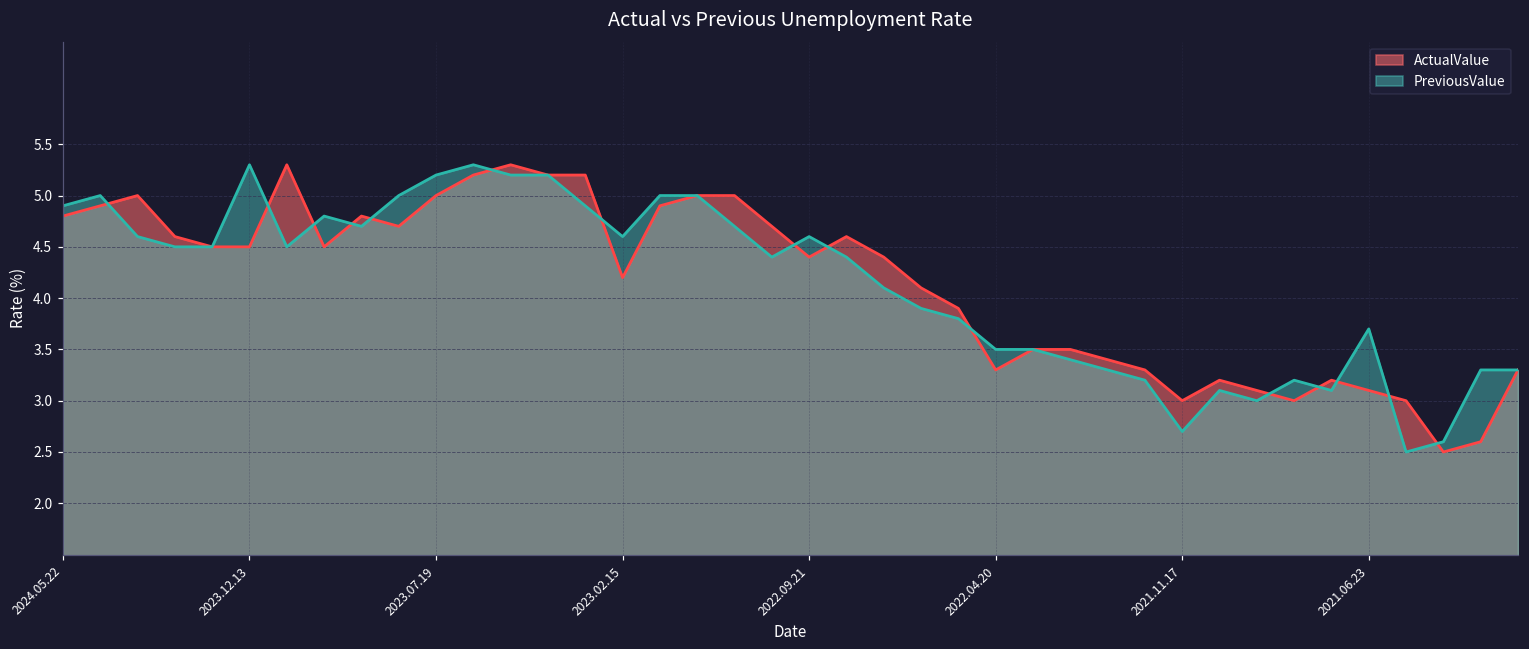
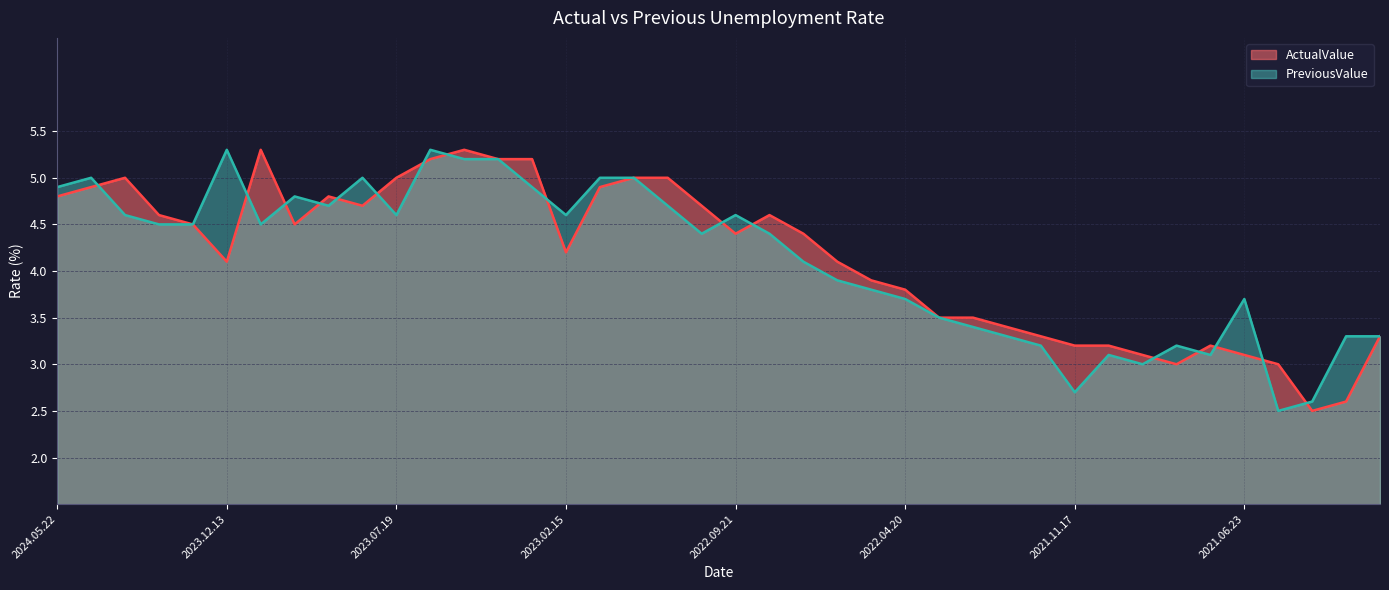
  {
    "ActualValue": {
      "2024.05.22": 4.8,
-     "2023.12.13": 4.5,
+     "2023.12.13": 4.1,
      "2023.07.19": 5.0,
      "2023.02.15": 4.2,
      "2022.09.21": 4.4,
-     "2022.04.20": 3.3,
-     "2021.11.17": 3.0,
+     "2022.04.20": 3.8,
+     "2021.11.17": 3.2,
      "2021.06.23": 3.1
    },
    "PreviousValue": {
      "2024.05.22": 4.9,
      "2023.12.13": 5.3,
-     "2023.07.19": 5.2,
+     "2023.07.19": 4.6,
      "2023.02.15": 4.6,
      "2022.09.21": 4.6,
-     "2022.04.20": 3.5,
+     "2022.04.20": 3.7,
      "2021.11.17": 2.7,
      "2021.06.23": 3.7
    }
  }
